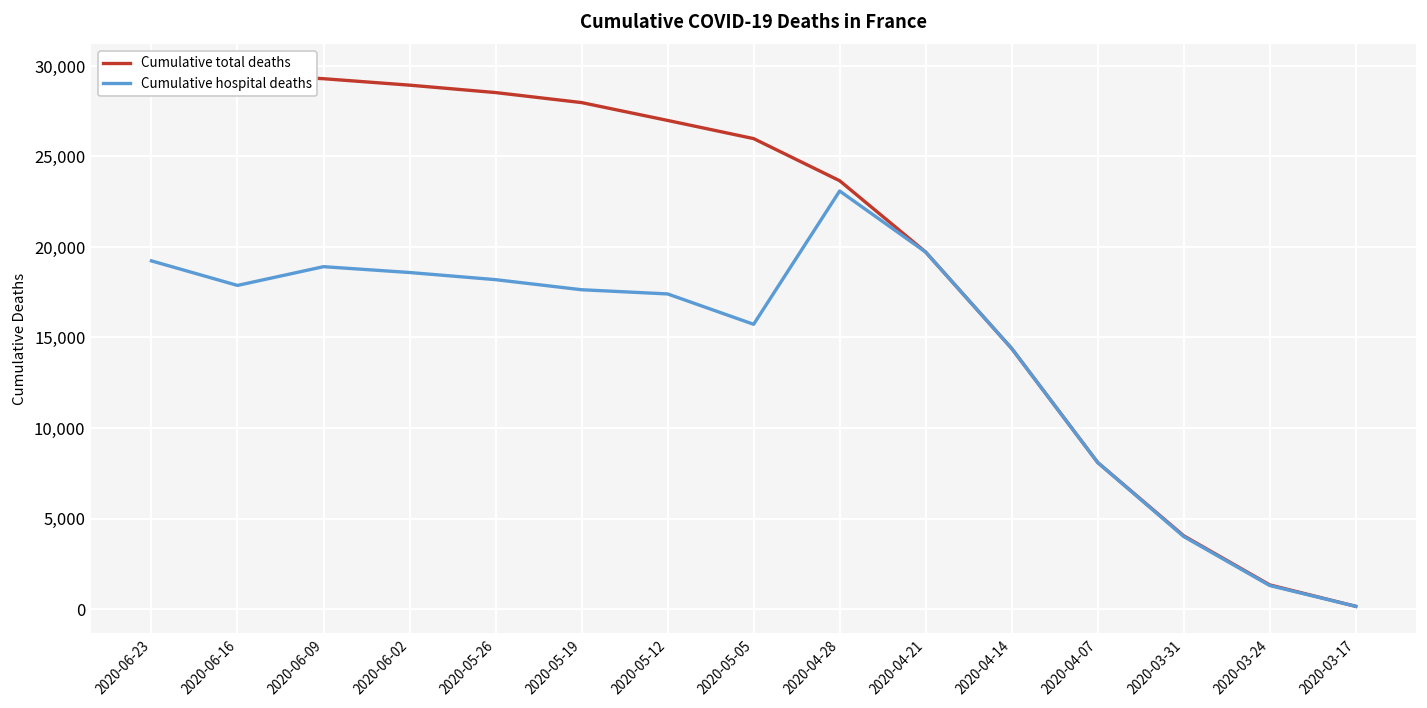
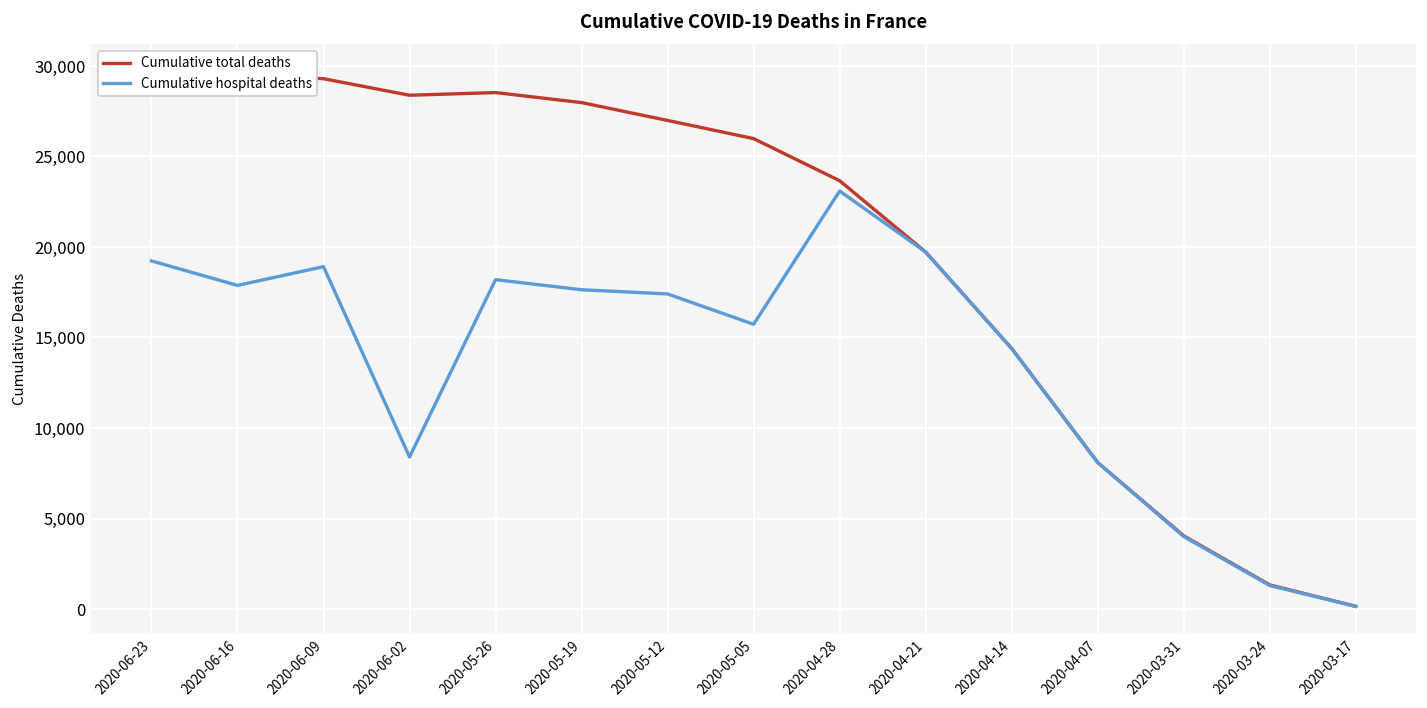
  {
    "Cumulative total deaths": {
      "2020-06-09": "29,300",
-     "2020-06-02": "28,900",
+     "2020-06-02": "28,400",
      "2020-05-26": "28,500",
      "2020-05-19": "28,000",
      "2020-05-12": "27,000",
      "2020-05-05": "26,000",
      "2020-04-28": "23,700"
    },
    "Cumulative hospital deaths": {
      "2020-06-23": "19,200",
      "2020-06-16": "17,900",
      "2020-06-09": "18,900",
-     "2020-06-02": "18,600",
+     "2020-06-02": "8,400",
      "2020-05-26": "18,200",
      "2020-05-19": "17,600",
      "2020-05-12": "17,400",
      "2020-05-05": "15,700",
      "2020-04-28": "23,100"
    }
  }
